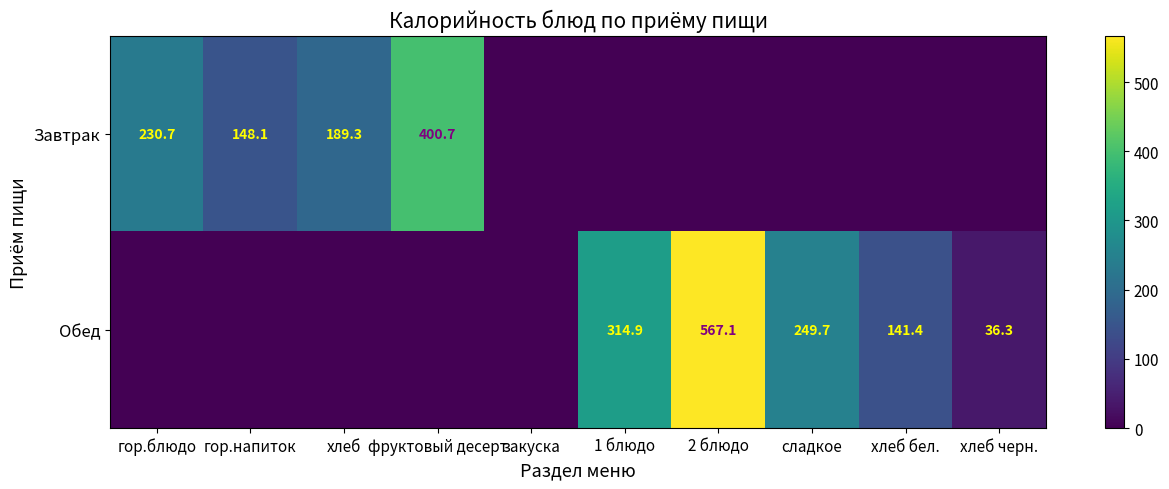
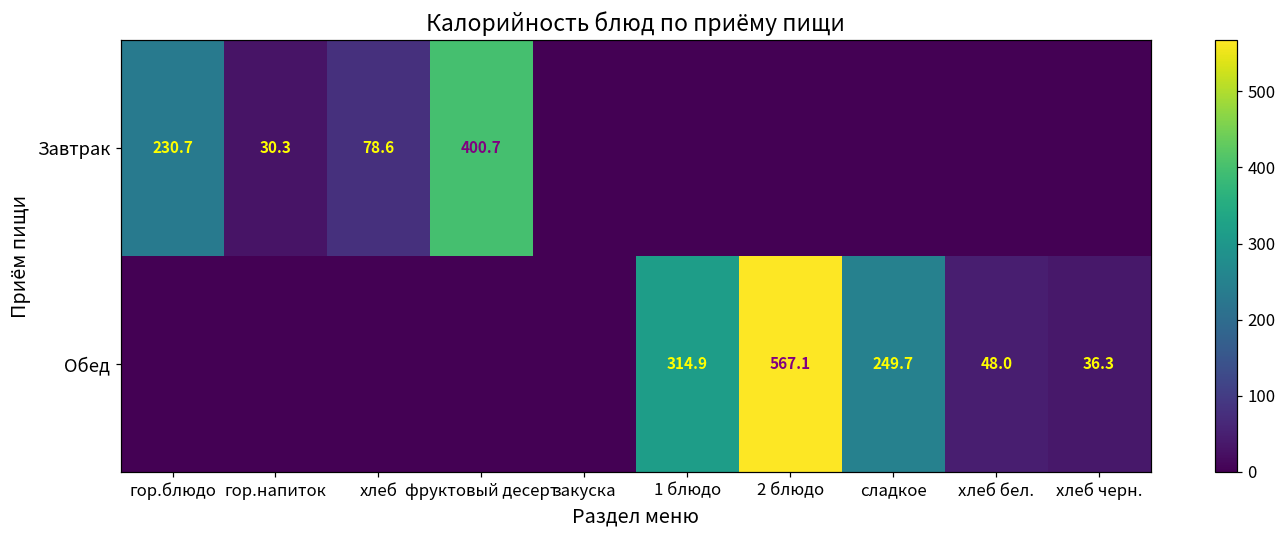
  {
    "Завтрак": {
      "гор.блюдо": 230.7,
-     "гор.напиток": 148.1,
-     "хлеб": 189.3,
+     "гор.напиток": 30.3,
+     "хлеб": 78.6,
      "фруктовый десерт": 400.7
    },
    "Обед": {
      "1 блюдо": 314.9,
      "2 блюдо": 567.1,
      "сладкое": 249.7,
-     "хлеб бел.": 141.4,
+     "хлеб бел.": 48.0,
      "хлеб черн.": 36.3
    }
  }
